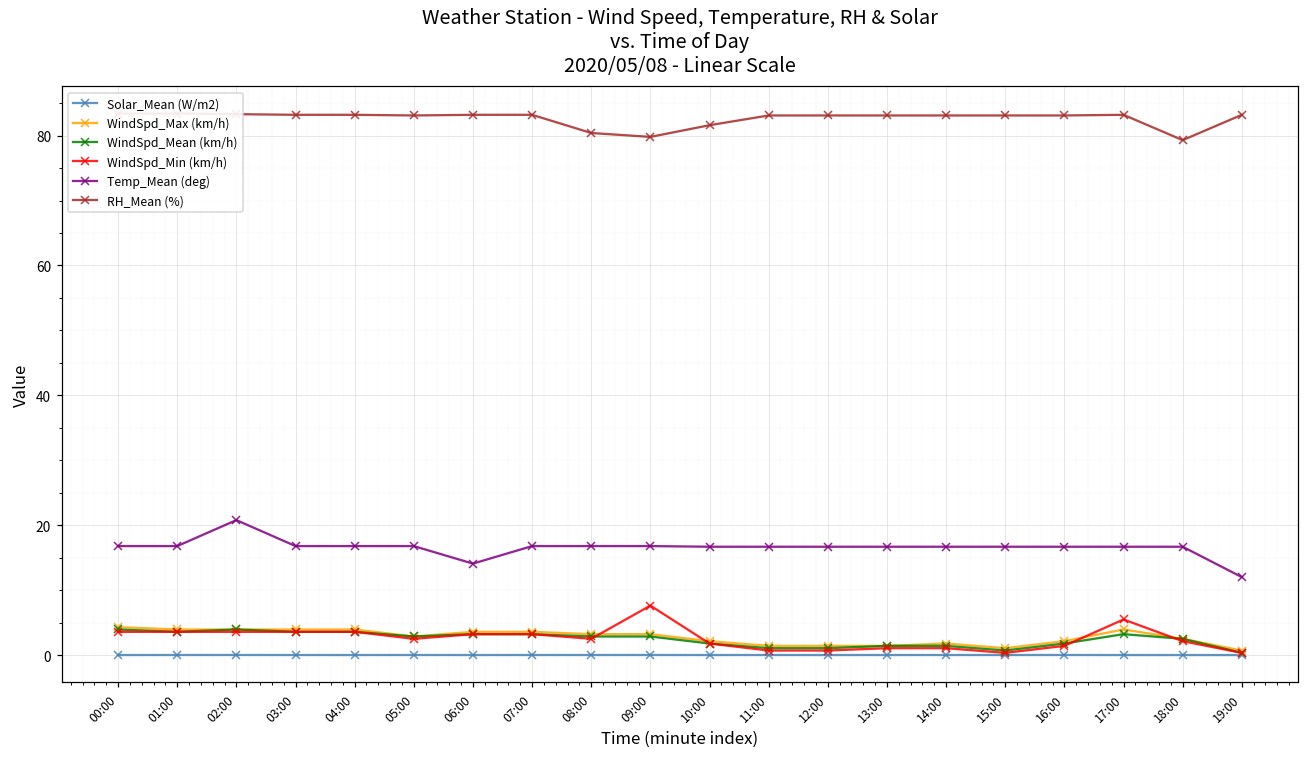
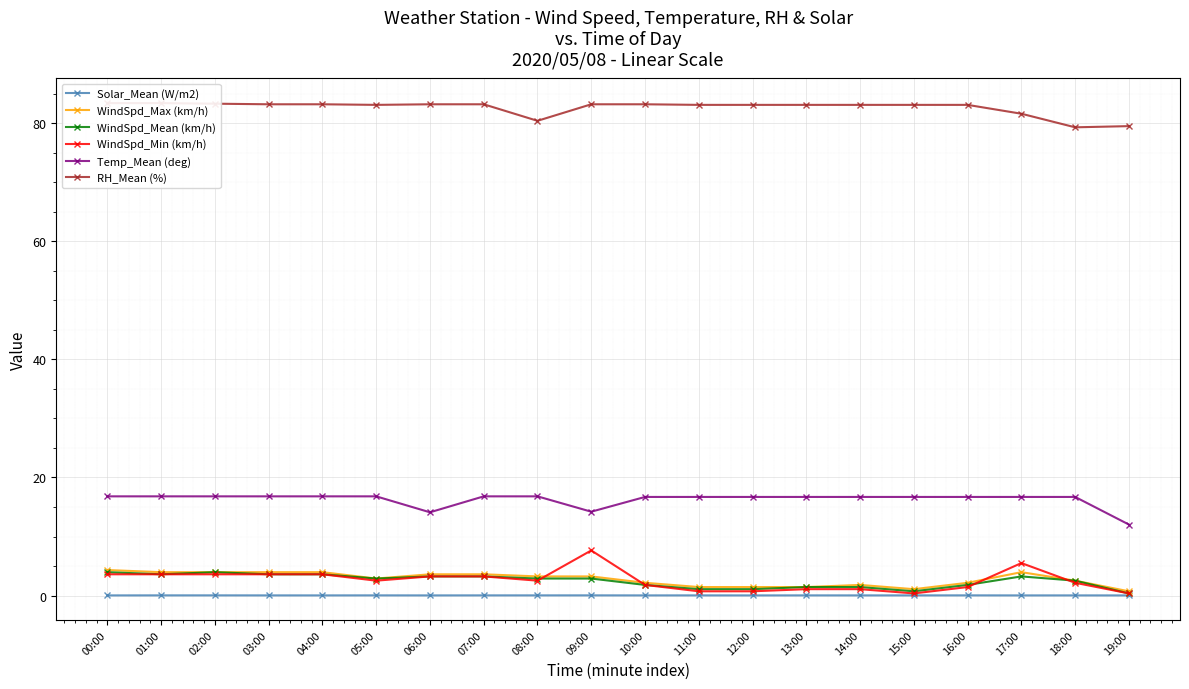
  {
    "Solar_Mean (W/m2)": {
      "00:00": 0,
      "01:00": 0,
      "02:00": 0,
      "03:00": 0,
      "04:00": 0,
      "05:00": 0,
      "06:00": 0,
      "07:00": 0,
      "08:00": 0,
      "09:00": 0,
      "10:00": 0,
      "11:00": 0,
      "12:00": 0,
      "13:00": 0,
      "14:00": 0,
      "16:00": 0,
      "17:00": 0,
      "18:00": 0
    },
    "WindSpd_Max (km/h)": {
      "17:00": 4
    },
    "WindSpd_Mean (km/h)": {
      "17:00": 3
    },
    "WindSpd_Min (km/h)": {
      "09:00": 8,
      "17:00": 6
    },
    "Temp_Mean (deg)": {
      "00:00": 17,
      "01:00": 17,
-     "02:00": 21,
+     "02:00": 17,
      "03:00": 17,
      "04:00": 17,
      "05:00": 17,
      "06:00": 14,
      "07:00": 17,
      "08:00": 17,
-     "09:00": 17,
+     "09:00": 14,
      "10:00": 17,
      "11:00": 17,
      "12:00": 17,
      "13:00": 17,
      "14:00": 17,
      "15:00": 17,
      "16:00": 17,
      "17:00": 17,
      "18:00": 17,
      "19:00": 12
    },
    "RH_Mean (%)": {
      "03:00": 83,
      "04:00": 83,
      "05:00": 83,
      "06:00": 83,
      "07:00": 83,
      "08:00": 80,
-     "09:00": 80,
-     "10:00": 82,
+     "09:00": 83,
+     "10:00": 83,
      "11:00": 83,
      "12:00": 83,
      "13:00": 83,
      "14:00": 83,
      "15:00": 83,
      "16:00": 83,
-     "17:00": 83,
+     "17:00": 82,
      "18:00": 79,
-     "19:00": 83
+     "19:00": 80
    }
  }
